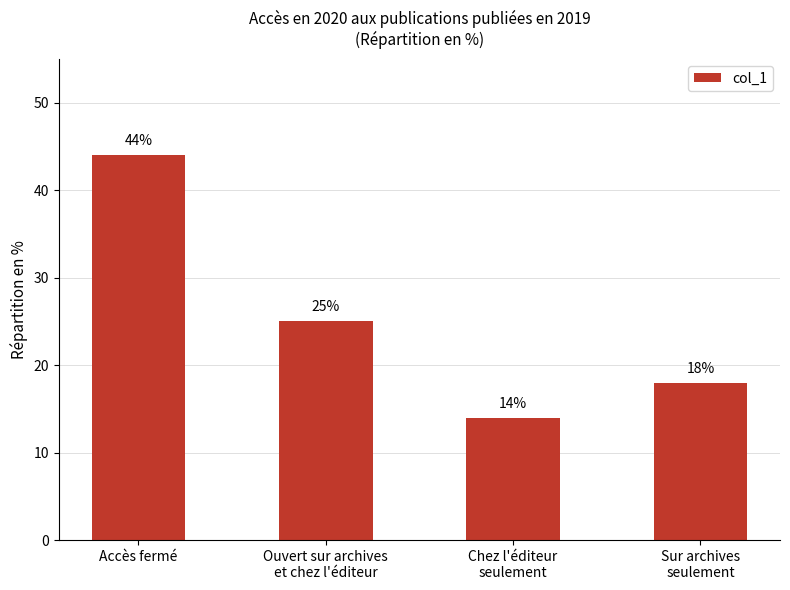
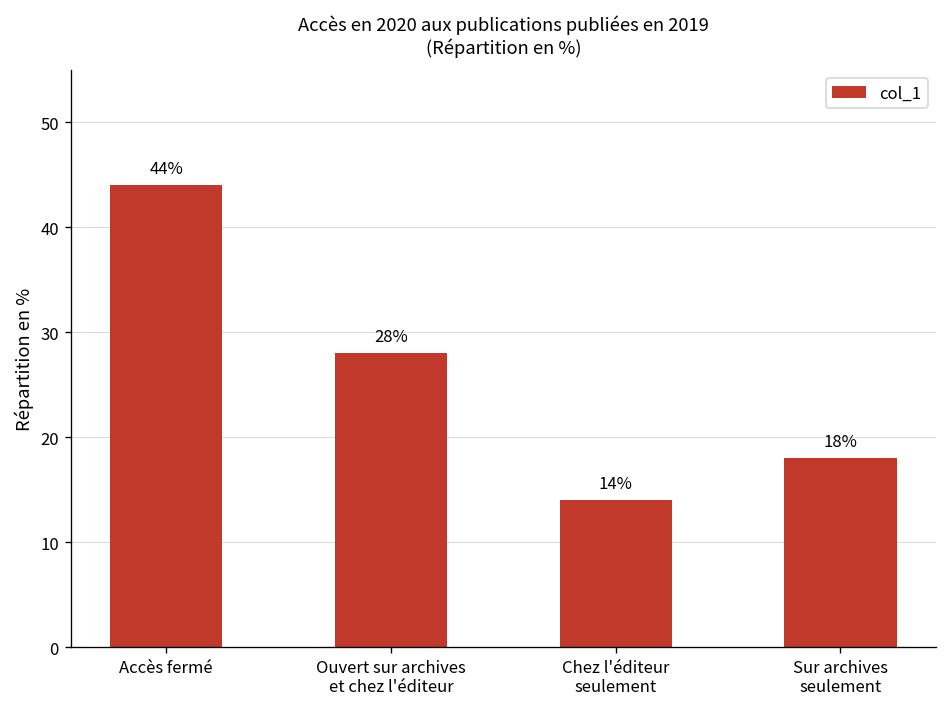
  {
    "Accès fermé": "44%",
-   "Ouvert sur archives et chez l'éditeur": "25%",
+   "Ouvert sur archives et chez l'éditeur": "28%",
    "Chez l'éditeur seulement": "14%",
    "Sur archives seulement": "18%"
  }
